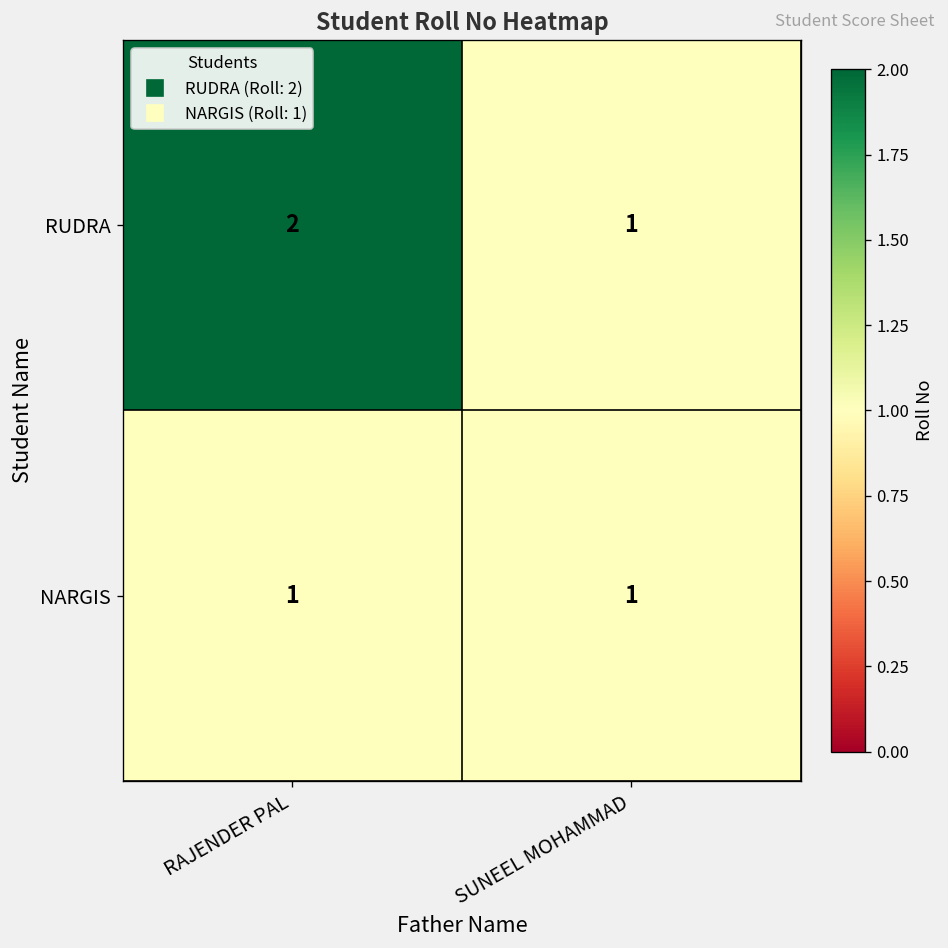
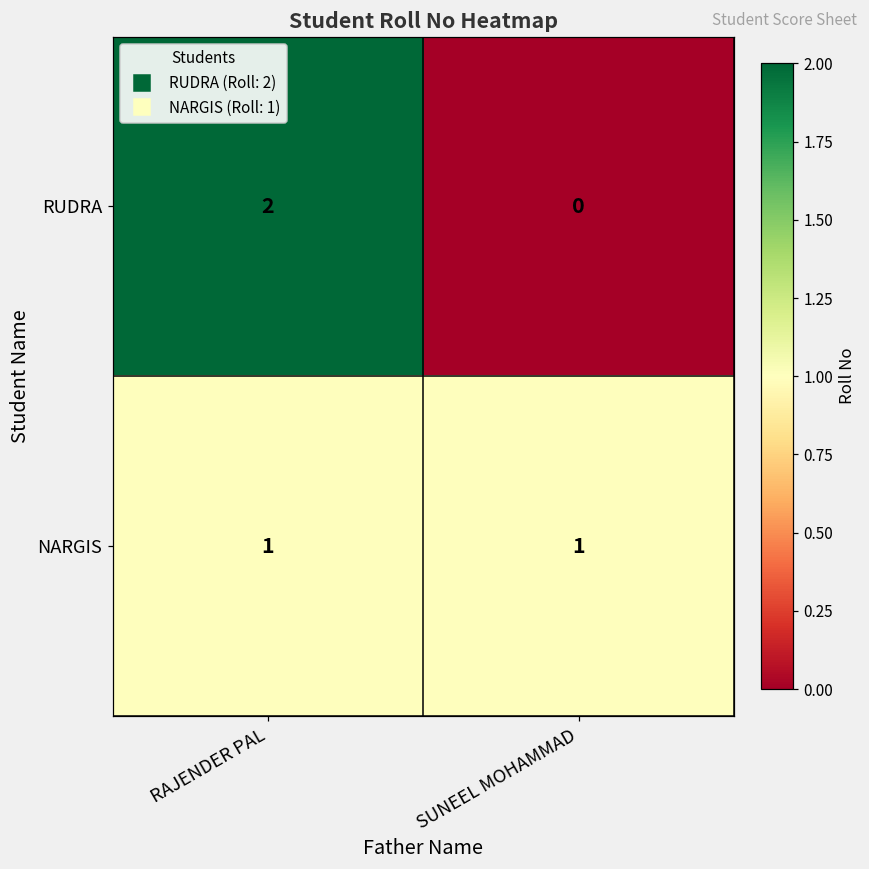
  {
    "RUDRA": {
      "RAJENDER PAL": 2,
-     "SUNEEL MOHAMMAD": 1
+     "SUNEEL MOHAMMAD": 0
    },
    "NARGIS": {
      "RAJENDER PAL": 1,
      "SUNEEL MOHAMMAD": 1
    }
  }
